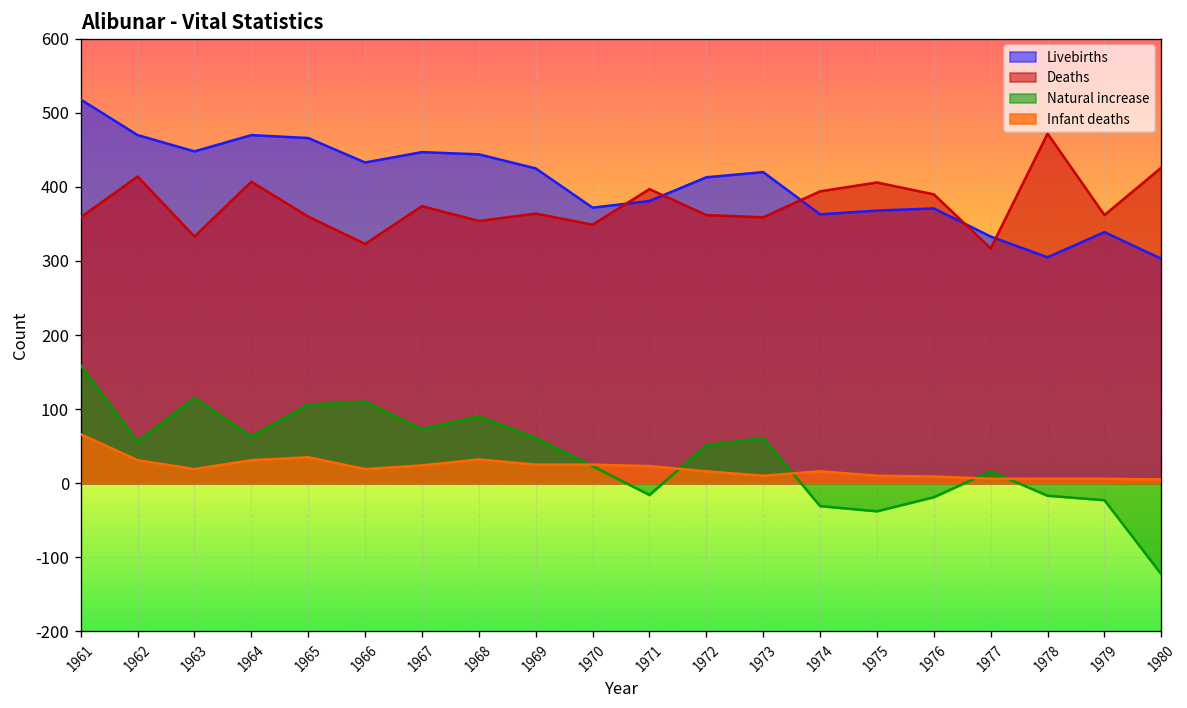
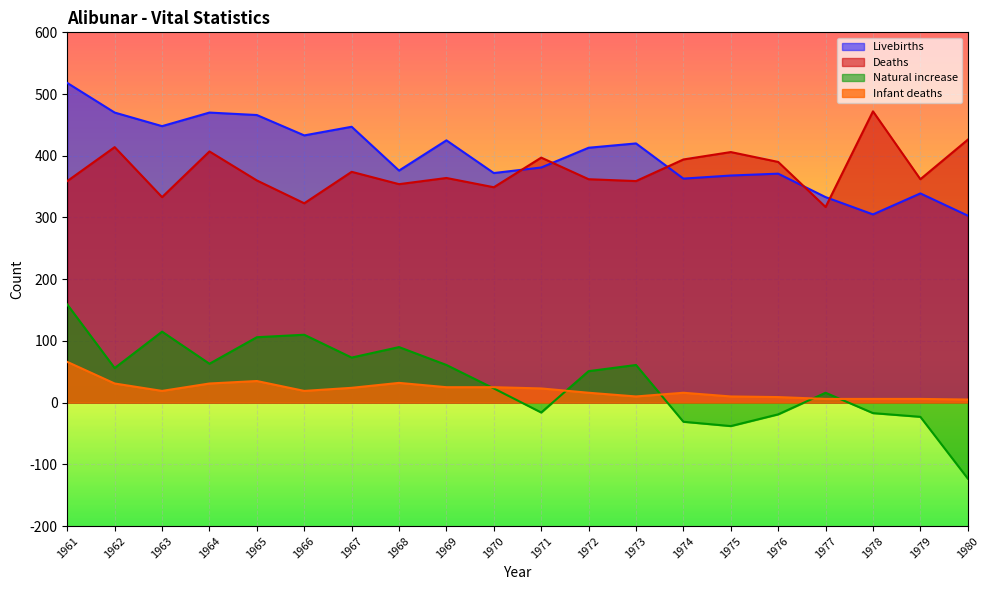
  {
    "Livebirths": {
      "1961": 520,
      "1962": 470,
      "1963": 450,
      "1964": 470,
      "1965": 470,
      "1966": 430,
      "1967": 450,
-     "1968": 440,
+     "1968": 380,
      "1969": 430,
      "1970": 370,
      "1971": 380,
      "1972": 410,
      "1973": 420,
      "1974": 360,
      "1975": 370,
      "1976": 370,
      "1977": 330,
      "1978": 310,
      "1979": 340,
      "1980": 300
    },
    "Deaths": {
      "1961": 360,
      "1962": 410,
      "1963": 330,
      "1964": 410,
      "1965": 360,
      "1966": 320,
      "1967": 370,
      "1968": 350,
      "1969": 360,
      "1970": 350,
      "1971": 400,
      "1972": 360,
      "1973": 360,
      "1974": 390,
      "1975": 410,
      "1976": 390,
      "1977": 320,
      "1978": 470,
      "1979": 360,
      "1980": 430
    },
    "Infant deaths": {
      "1961": 70,
      "1962": 30,
      "1963": 20,
      "1964": 30,
      "1965": 40,
      "1966": 20,
      "1967": 20,
      "1968": 30,
      "1969": 30,
      "1971": 20,
      "1972": 20,
      "1973": 10,
      "1974": 20,
      "1975": 10,
      "1976": 10,
      "1977": 10,
      "1978": 10,
      "1979": 10,
      "1980": 10
    }
  }
